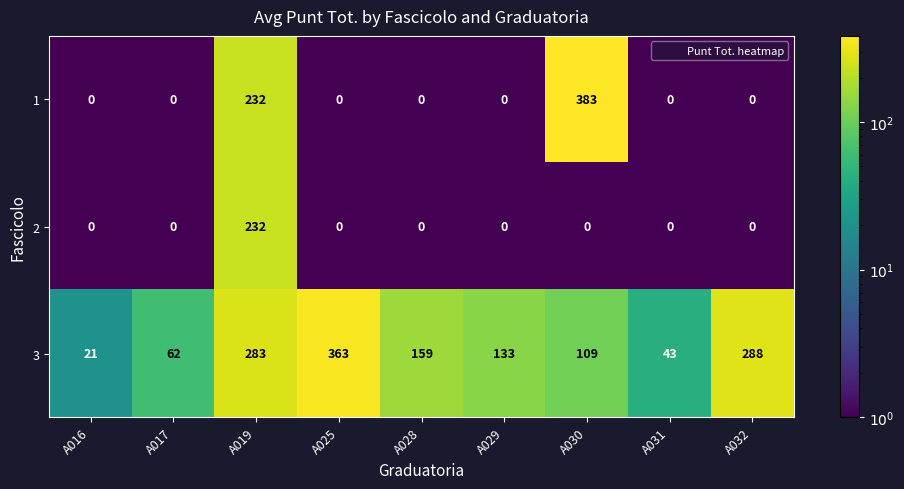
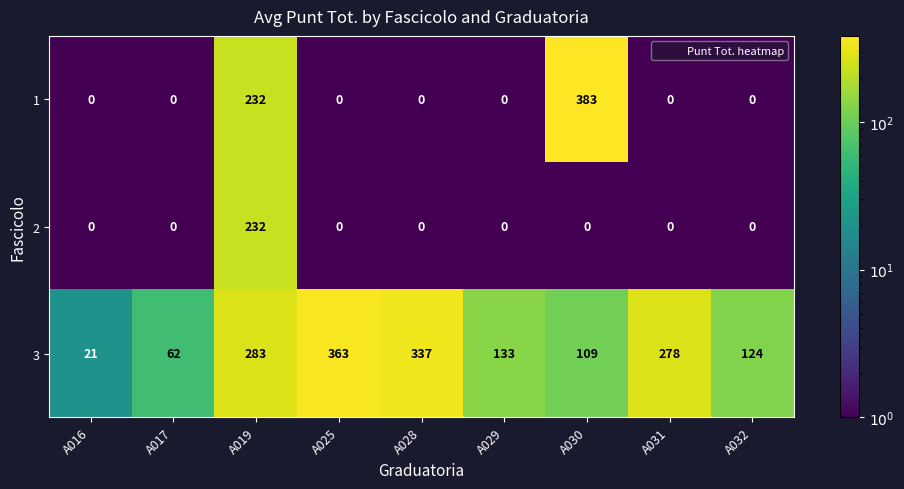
  {
    "1": {
      "A016": 0,
      "A017": 0,
      "A019": 232,
      "A025": 0,
      "A028": 0,
      "A029": 0,
      "A030": 383,
      "A031": 0,
      "A032": 0
    },
    "2": {
      "A016": 0,
      "A017": 0,
      "A019": 232,
      "A025": 0,
      "A028": 0,
      "A029": 0,
      "A030": 0,
      "A031": 0,
      "A032": 0
    },
    "3": {
      "A016": 21,
      "A017": 62,
      "A019": 283,
      "A025": 363,
-     "A028": 159,
+     "A028": 337,
      "A029": 133,
      "A030": 109,
-     "A031": 43,
-     "A032": 288
+     "A031": 278,
+     "A032": 124
    }
  }
